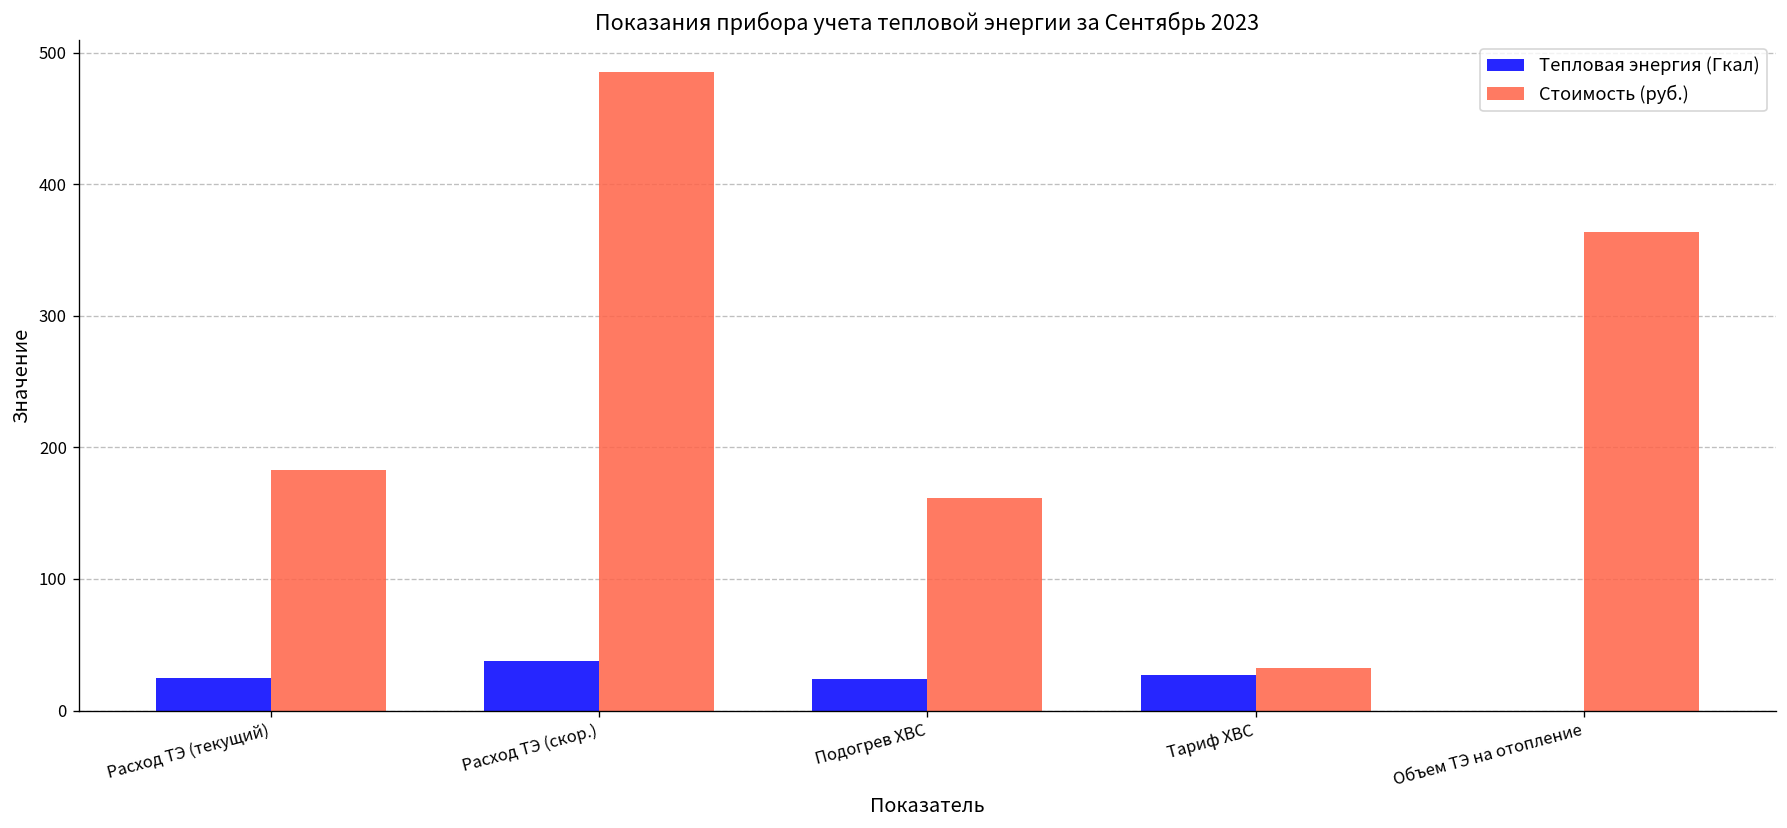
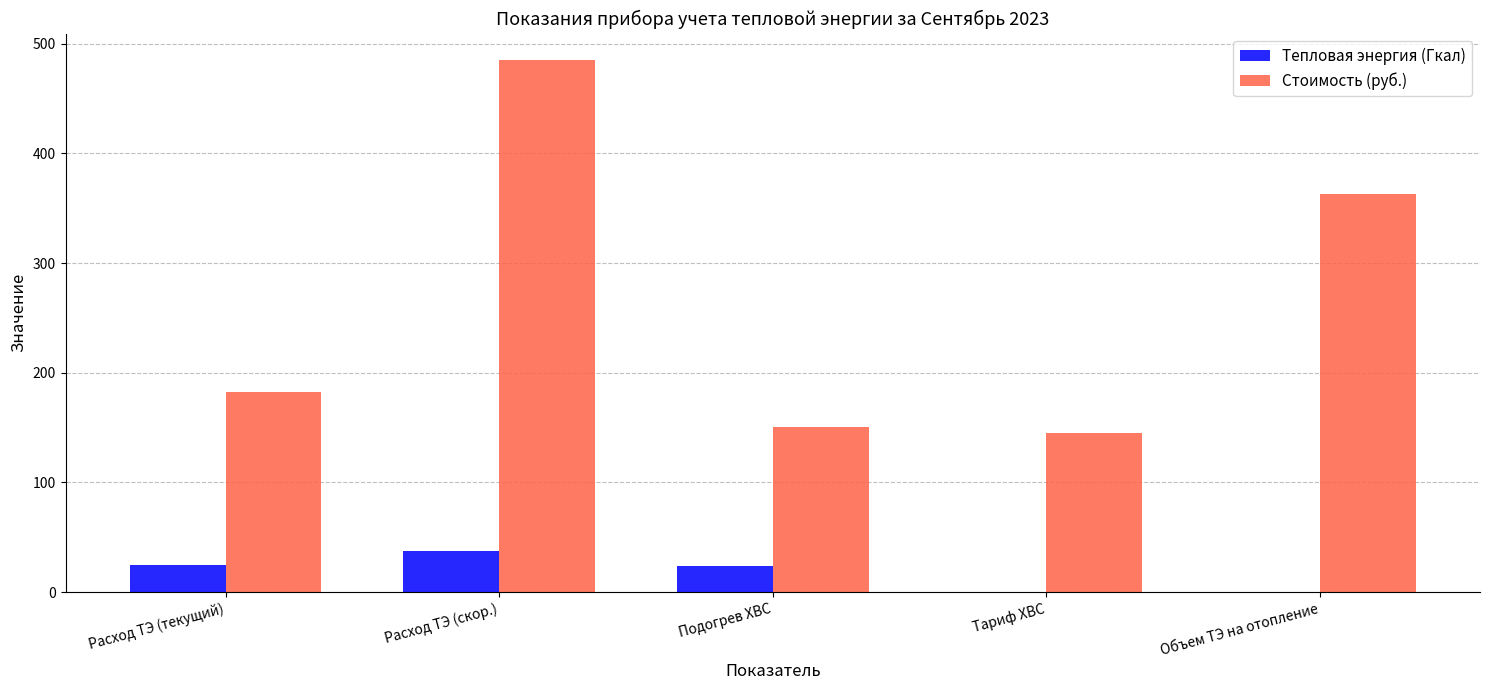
  {
    "Тепловая энергия (Гкал)": {
      "Расход ТЭ (текущий)": 25,
      "Расход ТЭ (скор.)": 38,
      "Подогрев ХВС": 24,
-     "Тариф ХВС": 27
+     "Тариф ХВС": 0
    },
    "Стоимость (руб.)": {
      "Расход ТЭ (текущий)": 183,
      "Расход ТЭ (скор.)": 485,
-     "Подогрев ХВС": 161,
-     "Тариф ХВС": 33,
+     "Подогрев ХВС": 150,
+     "Тариф ХВС": 145,
      "Объем ТЭ на отопление": 363
    }
  }
